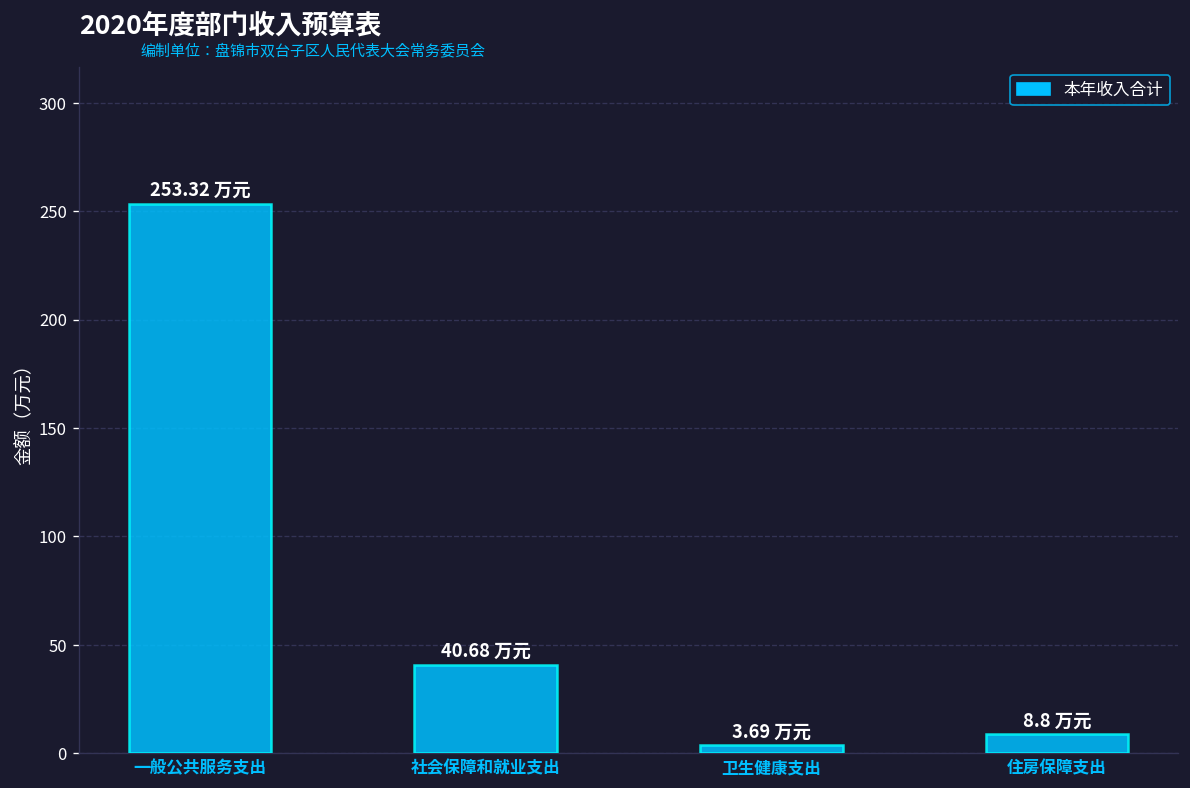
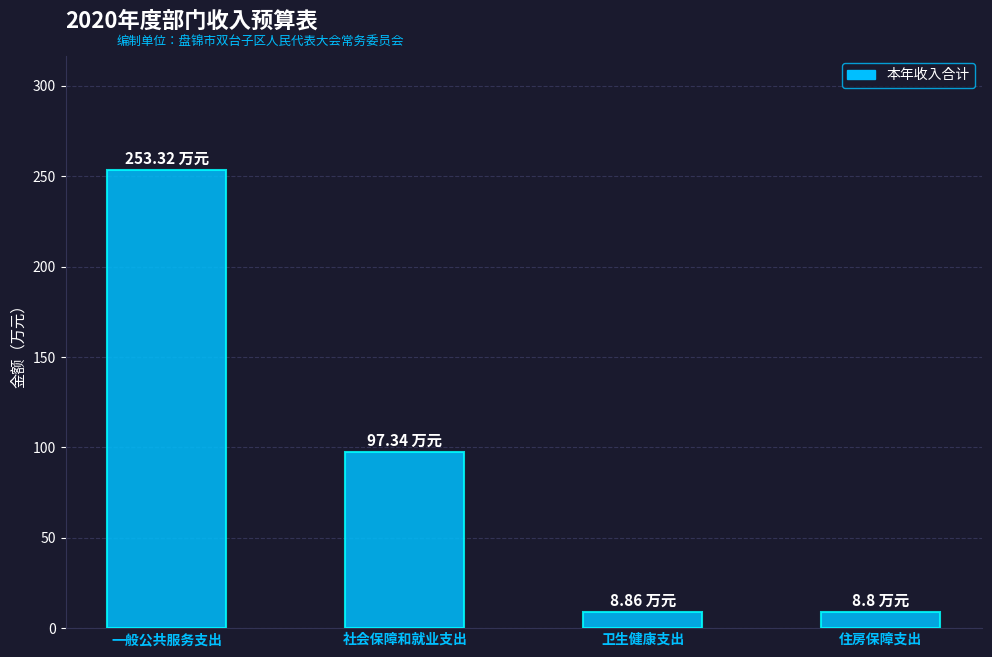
  {
    "一般公共服务支出": 253.32,
-   "社会保障和就业支出": 40.68,
-   "卫生健康支出": 3.69,
+   "社会保障和就业支出": 97.34,
+   "卫生健康支出": 8.86,
    "住房保障支出": 8.8
  }
